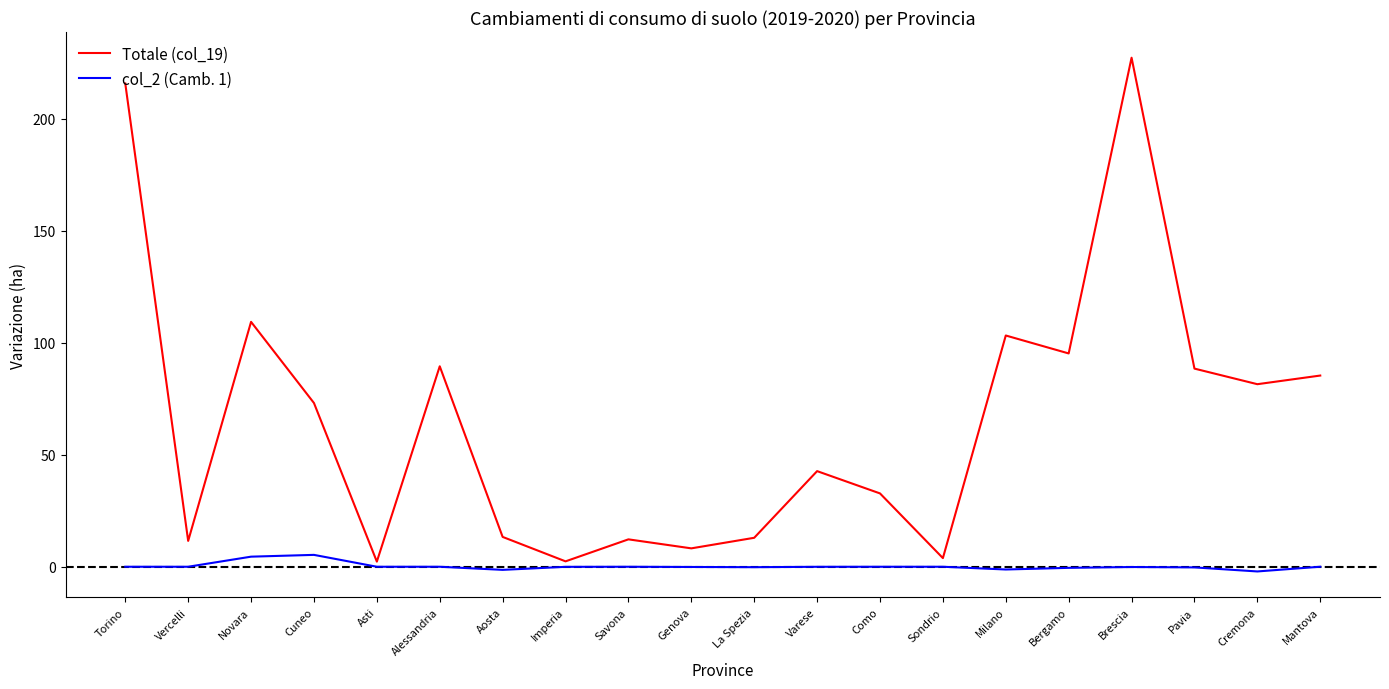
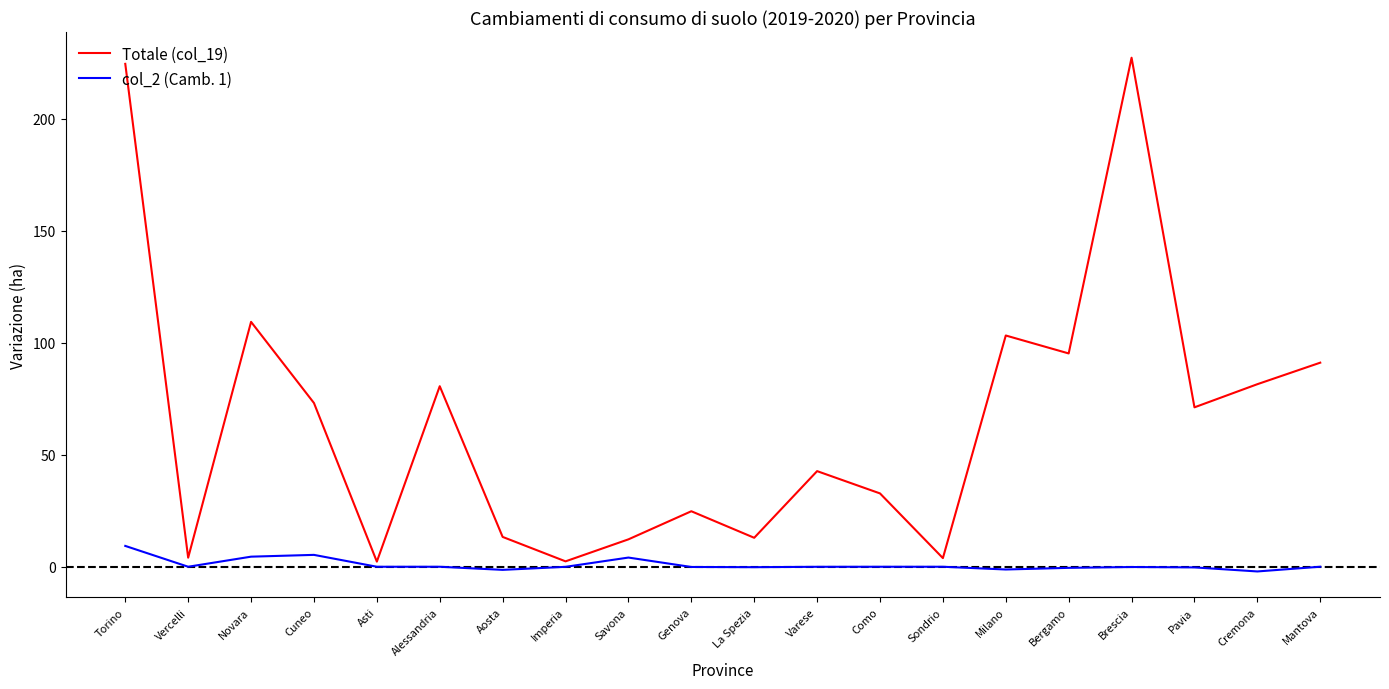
  {
    "Totale (col_19)": {
-     "Torino": 216,
-     "Vercelli": 12,
+     "Torino": 225,
+     "Vercelli": 4,
      "Novara": 109,
      "Cuneo": 73,
      "Asti": 2,
-     "Alessandria": 89,
+     "Alessandria": 81,
      "Aosta": 13,
      "Imperia": 2,
      "Savona": 12,
-     "Genova": 8,
+     "Genova": 25,
      "La Spezia": 13,
      "Varese": 43,
      "Como": 33,
      "Sondrio": 4,
      "Milano": 103,
      "Bergamo": 95,
      "Brescia": 227,
-     "Pavia": 88,
+     "Pavia": 71,
      "Cremona": 82,
-     "Mantova": 85
+     "Mantova": 91
    },
    "col_2 (Camb. 1)": {
-     "Torino": 0,
+     "Torino": 9,
      "Vercelli": 0,
      "Novara": 5,
      "Cuneo": 5,
      "Asti": 0,
      "Alessandria": 0,
      "Aosta": -1,
      "Imperia": 0,
-     "Savona": 0,
+     "Savona": 4,
      "Genova": 0,
      "La Spezia": 0,
      "Varese": 0,
      "Como": 0,
      "Sondrio": 0,
      "Milano": -1,
      "Bergamo": 0,
      "Brescia": 0,
      "Pavia": 0,
      "Cremona": -2,
      "Mantova": 0
    }
  }
